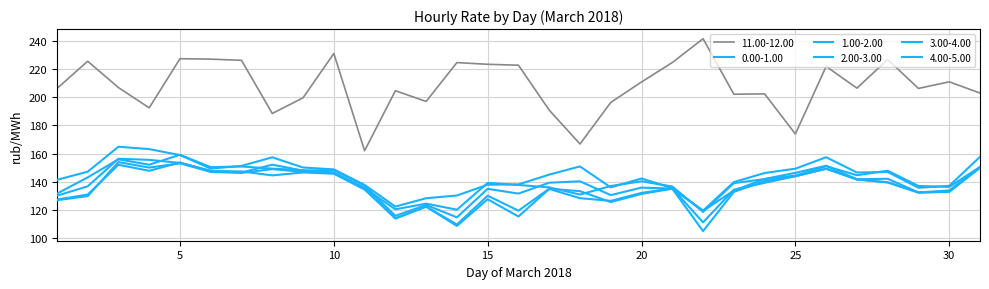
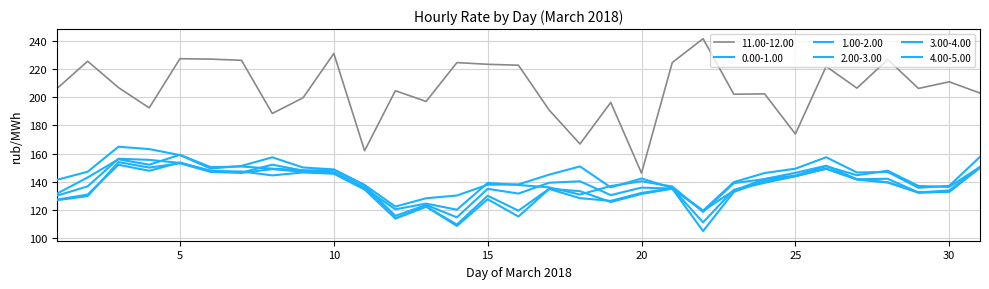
  {
    "11.00-12.00": {
      "5": 227,
      "10": 231,
      "15": 223,
-     "20": 211,
+     "20": 146,
      "25": 174,
      "30": 211
    }
  }
